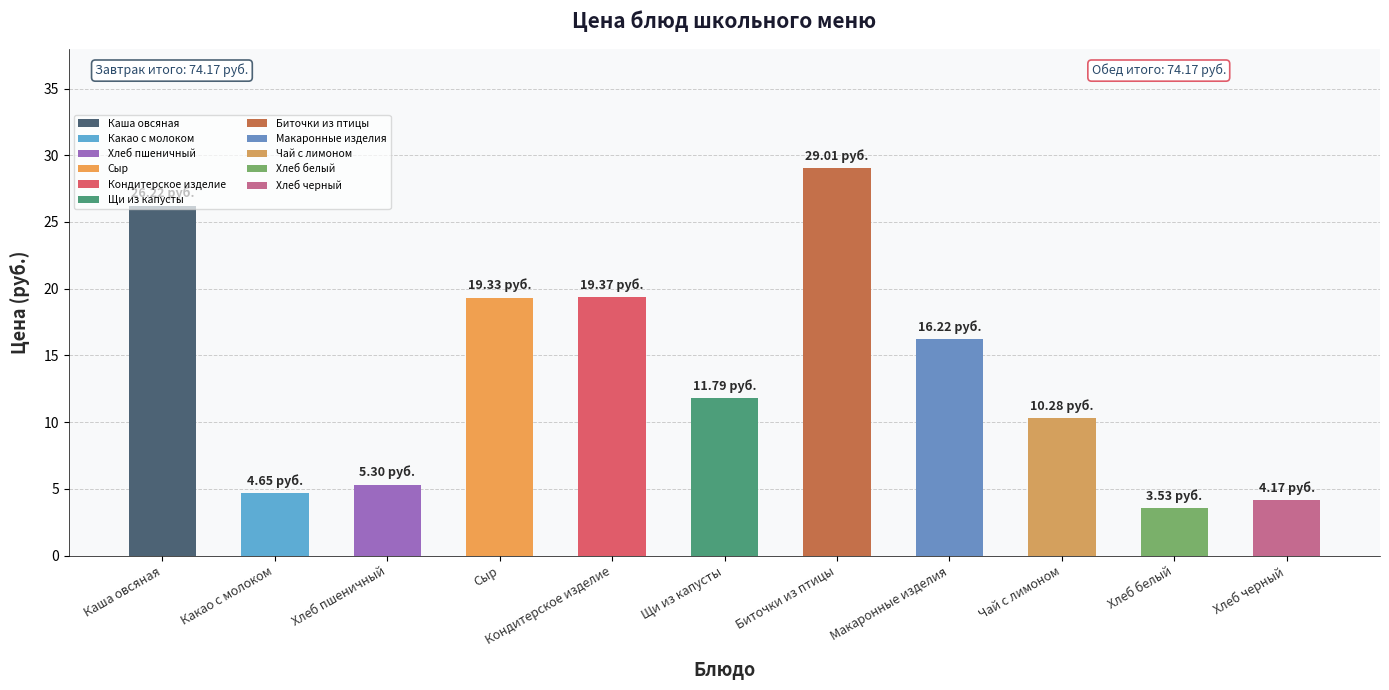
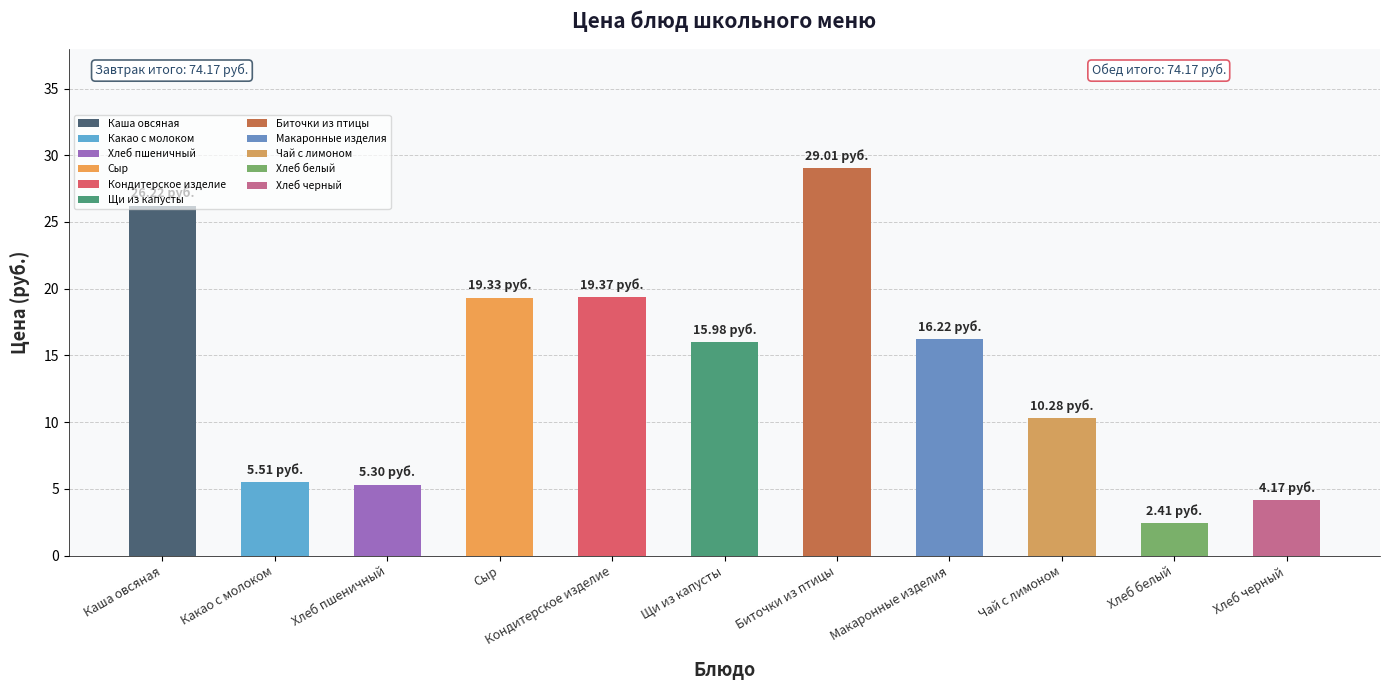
  {
-   "Какао с молоком": 4.65,
+   "Какао с молоком": 5.51,
    "Хлеб пшеничный": 5.30,
    "Сыр": 19.33,
    "Кондитерское изделие": 19.37,
-   "Щи из капусты": 11.79,
+   "Щи из капусты": 15.98,
    "Биточки из птицы": 29.01,
    "Макаронные изделия": 16.22,
    "Чай с лимоном": 10.28,
-   "Хлеб белый": 3.53,
+   "Хлеб белый": 2.41,
    "Хлеб черный": 4.17
  }
